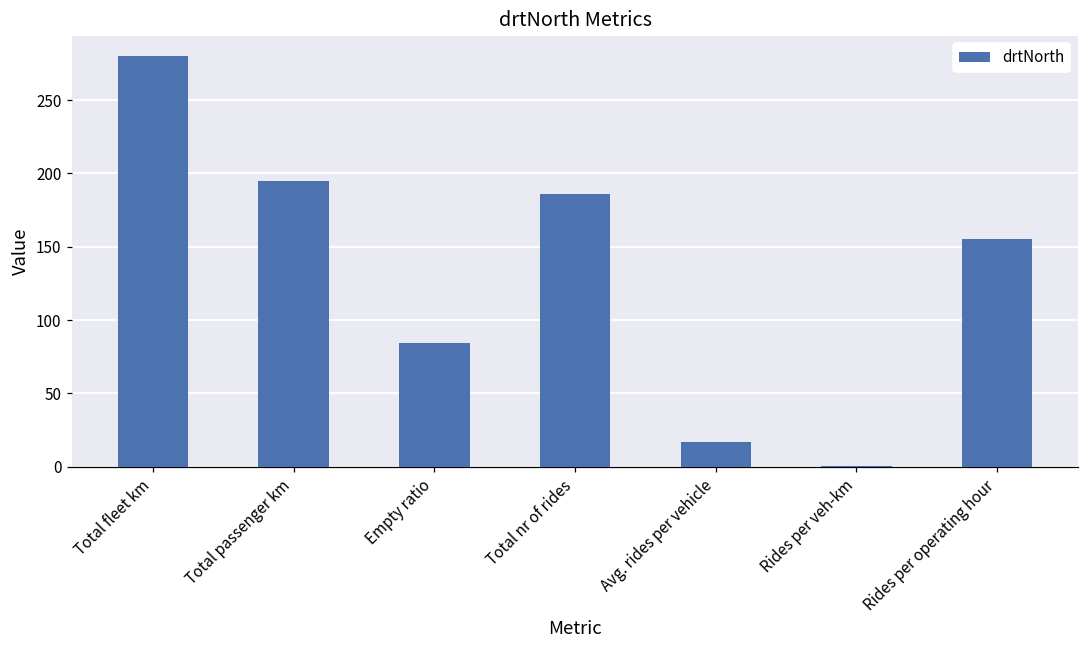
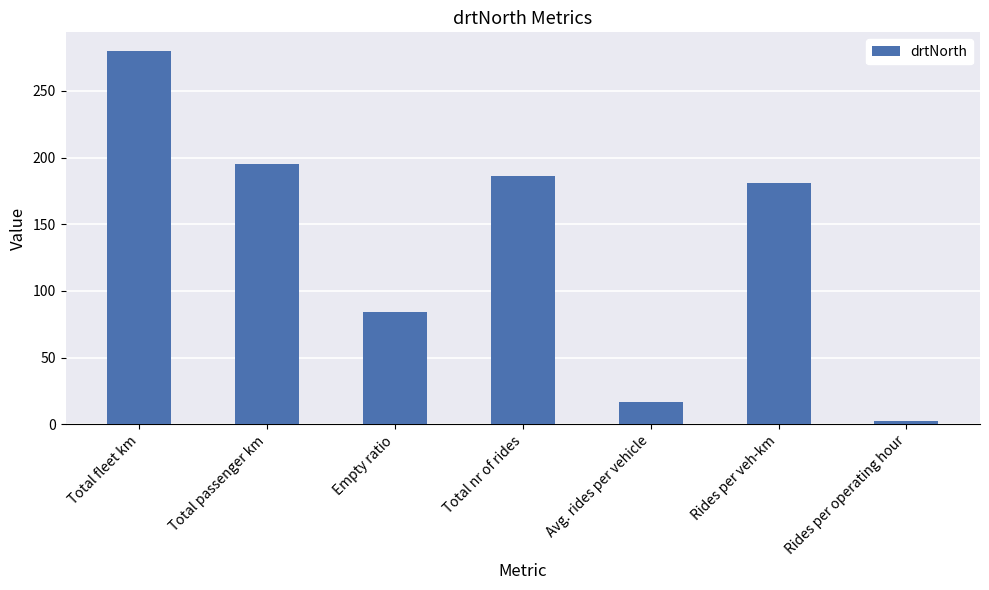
  {
    "Total fleet km": 280,
    "Total passenger km": 195,
    "Empty ratio": 84,
    "Total nr of rides": 186,
    "Avg. rides per vehicle": 17,
-   "Rides per veh-km": 0,
-   "Rides per operating hour": 155
+   "Rides per veh-km": 181,
+   "Rides per operating hour": 3
  }
